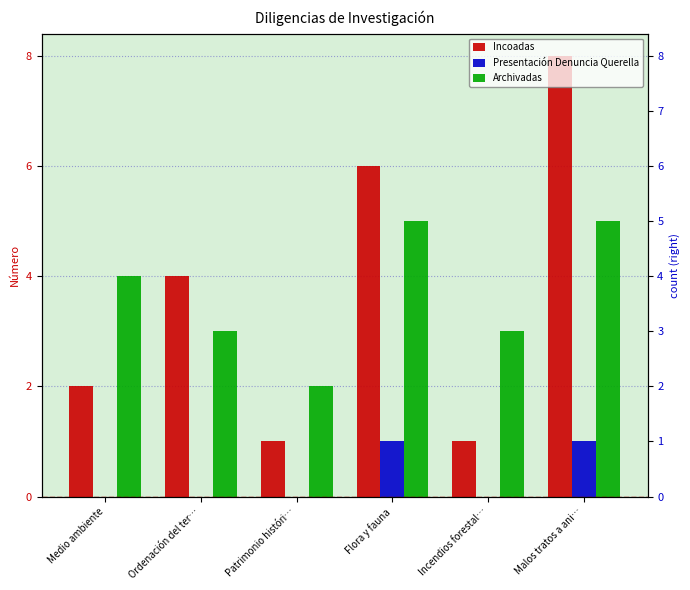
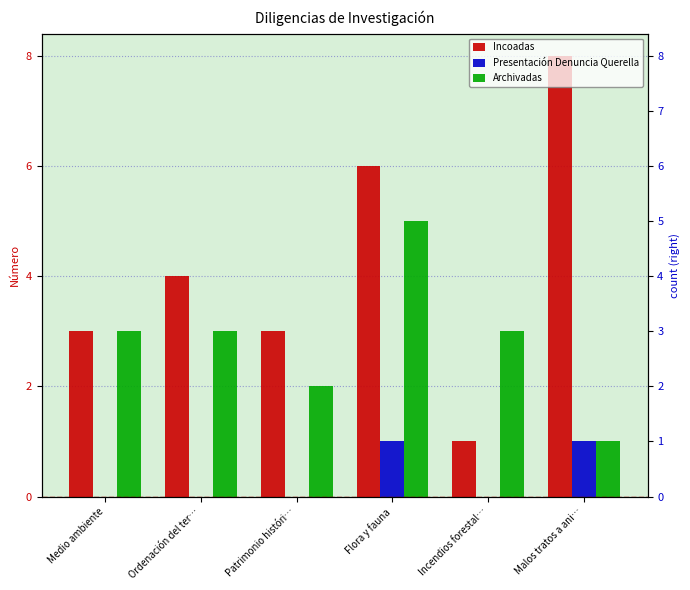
  {
    "Incoadas": {
-     "Medio ambiente": 2,
+     "Medio ambiente": 3,
      "Ordenación del ter…": 4,
-     "Patrimonio históri…": 1,
+     "Patrimonio históri…": 3,
      "Flora y fauna": 6,
      "Incendios forestal…": 1
    },
    "Presentación Denuncia Querella": {
      "Medio ambiente": 0,
      "Ordenación del ter…": 0,
      "Patrimonio históri…": 0,
      "Flora y fauna": 1,
      "Incendios forestal…": 0,
      "Malos tratos a ani…": 1
    },
    "Archivadas": {
-     "Medio ambiente": 4,
+     "Medio ambiente": 3,
      "Ordenación del ter…": 3,
      "Patrimonio históri…": 2,
      "Flora y fauna": 5,
      "Incendios forestal…": 3,
-     "Malos tratos a ani…": 5
+     "Malos tratos a ani…": 1
    }
  }
